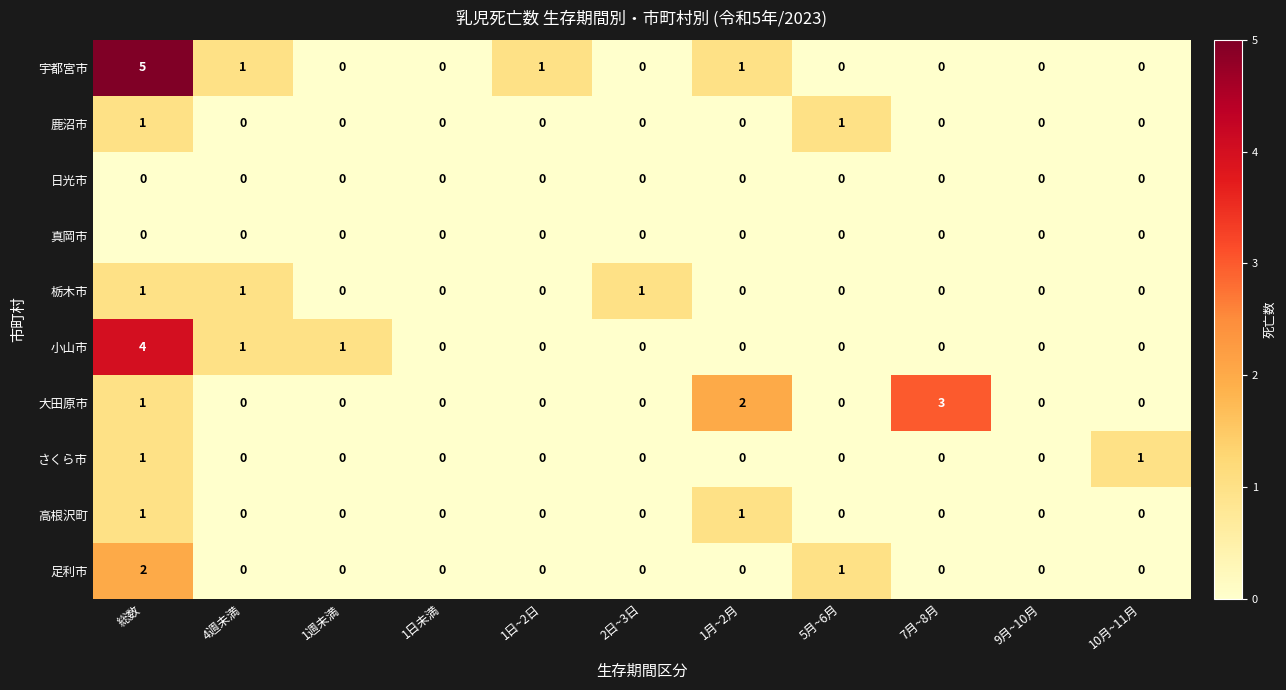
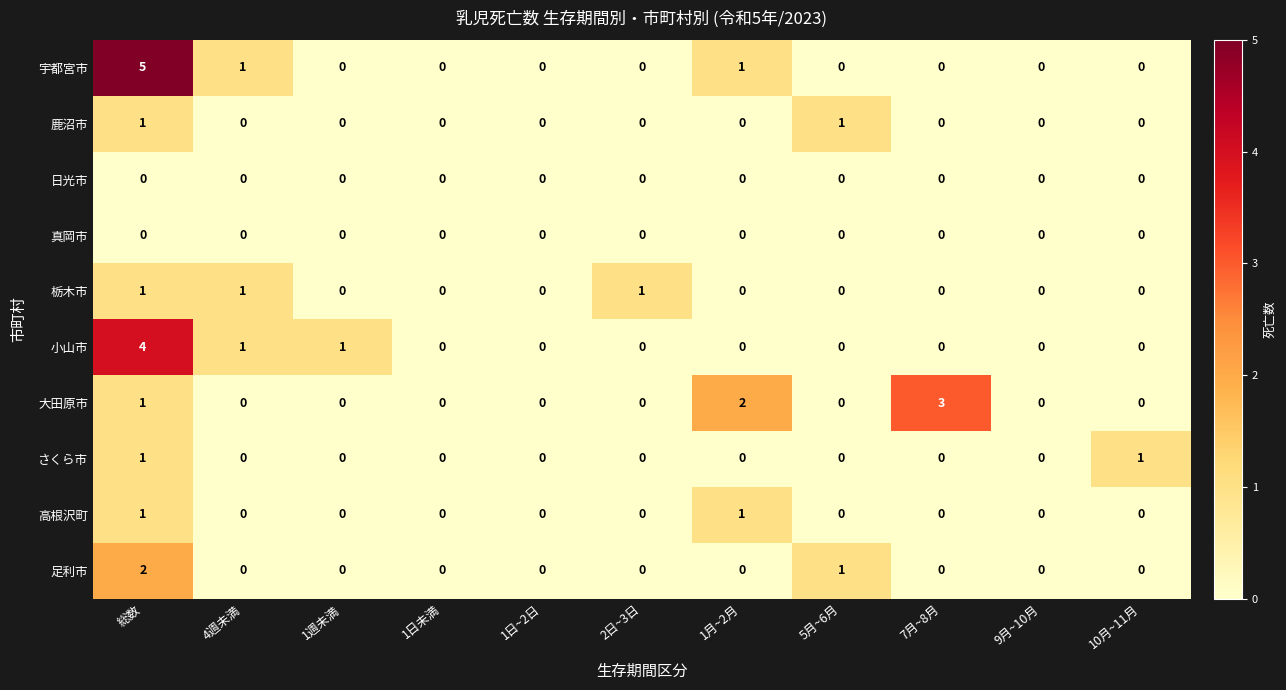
  {
    "宇都宮市": {
      "総数": 5,
      "4週未満": 1,
      "1週未満": 0,
      "1日未満": 0,
-     "1日~2日": 1,
+     "1日~2日": 0,
      "2日~3日": 0,
      "1月~2月": 1,
      "5月~6月": 0,
      "7月~8月": 0,
      "9月~10月": 0,
      "10月~11月": 0
    },
    "鹿沼市": {
      "総数": 1,
      "4週未満": 0,
      "1週未満": 0,
      "1日未満": 0,
      "1日~2日": 0,
      "2日~3日": 0,
      "1月~2月": 0,
      "5月~6月": 1,
      "7月~8月": 0,
      "9月~10月": 0,
      "10月~11月": 0
    },
    "日光市": {
      "総数": 0,
      "4週未満": 0,
      "1週未満": 0,
      "1日未満": 0,
      "1日~2日": 0,
      "2日~3日": 0,
      "1月~2月": 0,
      "5月~6月": 0,
      "7月~8月": 0,
      "9月~10月": 0,
      "10月~11月": 0
    },
    "真岡市": {
      "総数": 0,
      "4週未満": 0,
      "1週未満": 0,
      "1日未満": 0,
      "1日~2日": 0,
      "2日~3日": 0,
      "1月~2月": 0,
      "5月~6月": 0,
      "7月~8月": 0,
      "9月~10月": 0,
      "10月~11月": 0
    },
    "栃木市": {
      "総数": 1,
      "4週未満": 1,
      "1週未満": 0,
      "1日未満": 0,
      "1日~2日": 0,
      "2日~3日": 1,
      "1月~2月": 0,
      "5月~6月": 0,
      "7月~8月": 0,
      "9月~10月": 0,
      "10月~11月": 0
    },
    "小山市": {
      "総数": 4,
      "4週未満": 1,
      "1週未満": 1,
      "1日未満": 0,
      "1日~2日": 0,
      "2日~3日": 0,
      "1月~2月": 0,
      "5月~6月": 0,
      "7月~8月": 0,
      "9月~10月": 0,
      "10月~11月": 0
    },
    "大田原市": {
      "総数": 1,
      "4週未満": 0,
      "1週未満": 0,
      "1日未満": 0,
      "1日~2日": 0,
      "2日~3日": 0,
      "1月~2月": 2,
      "5月~6月": 0,
      "7月~8月": 3,
      "9月~10月": 0,
      "10月~11月": 0
    },
    "さくら市": {
      "総数": 1,
      "4週未満": 0,
      "1週未満": 0,
      "1日未満": 0,
      "1日~2日": 0,
      "2日~3日": 0,
      "1月~2月": 0,
      "5月~6月": 0,
      "7月~8月": 0,
      "9月~10月": 0,
      "10月~11月": 1
    },
    "高根沢町": {
      "総数": 1,
      "4週未満": 0,
      "1週未満": 0,
      "1日未満": 0,
      "1日~2日": 0,
      "2日~3日": 0,
      "1月~2月": 1,
      "5月~6月": 0,
      "7月~8月": 0,
      "9月~10月": 0,
      "10月~11月": 0
    },
    "足利市": {
      "総数": 2,
      "4週未満": 0,
      "1週未満": 0,
      "1日未満": 0,
      "1日~2日": 0,
      "2日~3日": 0,
      "1月~2月": 0,
      "5月~6月": 1,
      "7月~8月": 0,
      "9月~10月": 0,
      "10月~11月": 0
    }
  }
